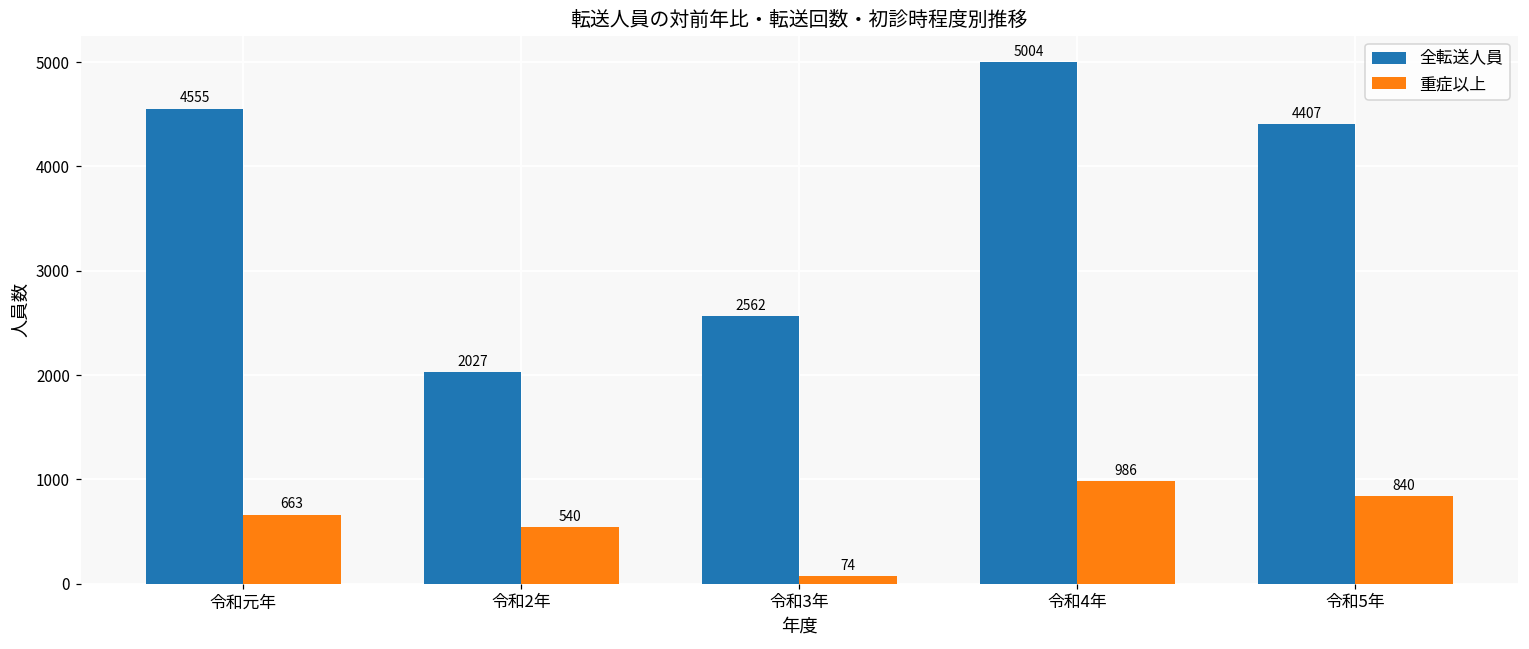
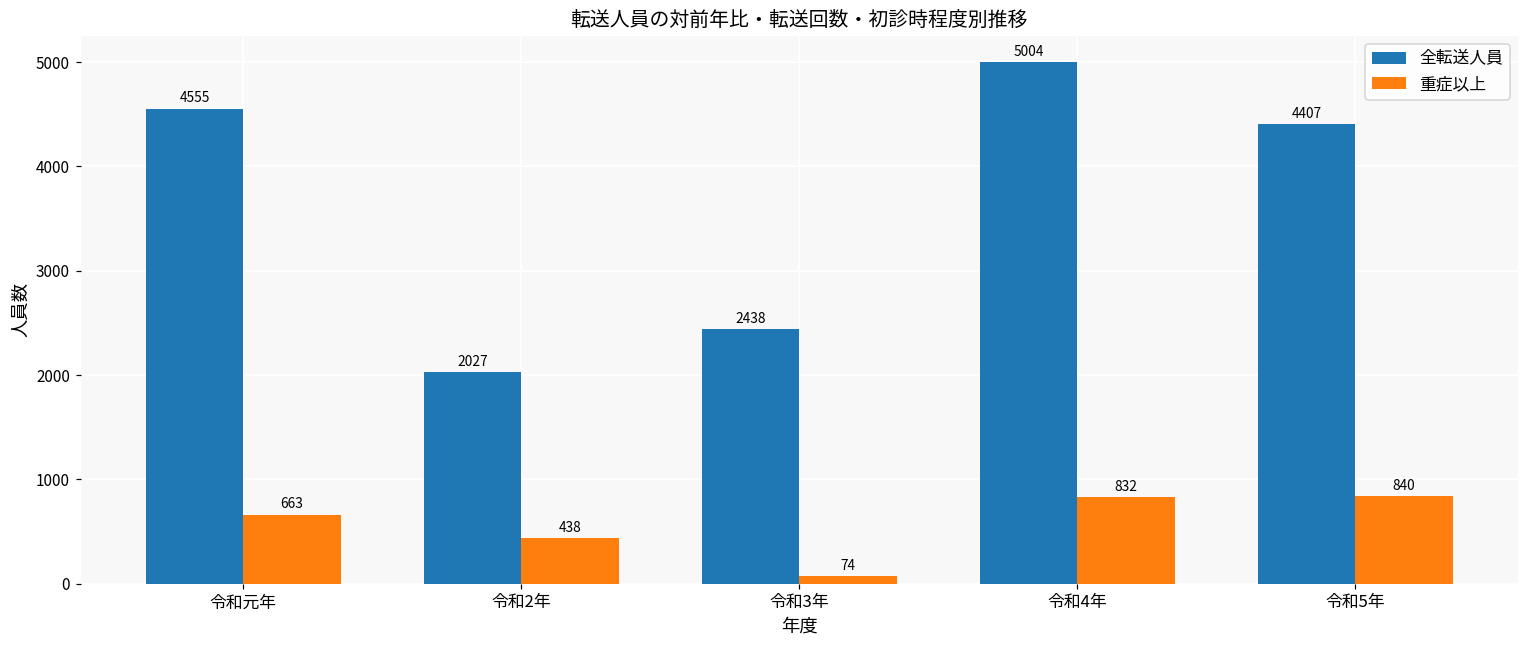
  {
    "全転送人員": {
      "令和元年": 4555,
      "令和2年": 2027,
-     "令和3年": 2562,
+     "令和3年": 2438,
      "令和4年": 5004,
      "令和5年": 4407
    },
    "重症以上": {
      "令和元年": 663,
-     "令和2年": 540,
+     "令和2年": 438,
      "令和3年": 74,
-     "令和4年": 986,
+     "令和4年": 832,
      "令和5年": 840
    }
  }
